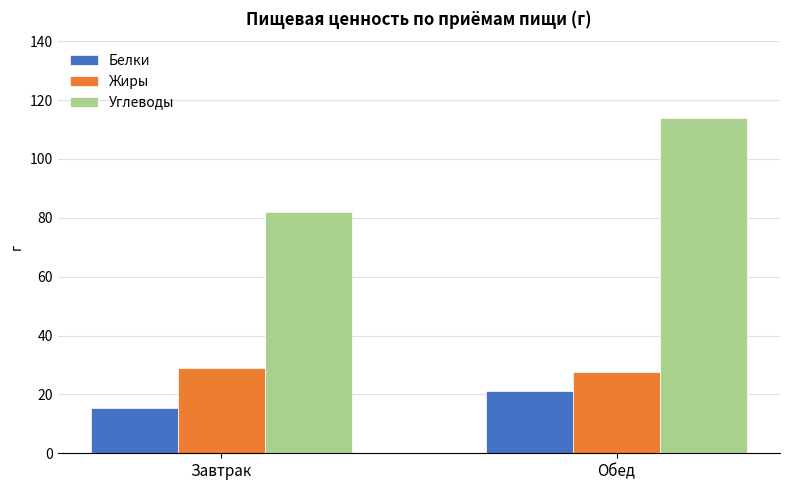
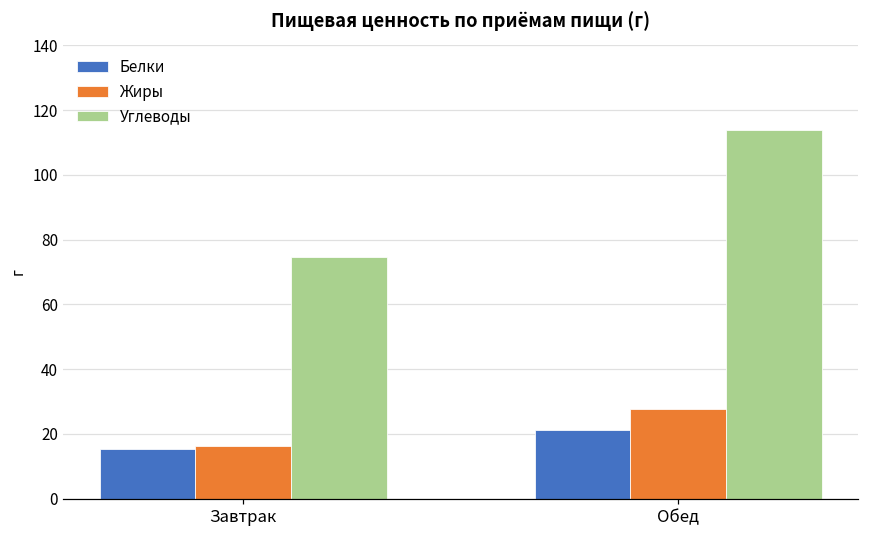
  {
    "Белки": {
      "Завтрак": 15,
      "Обед": 21
    },
    "Жиры": {
-     "Завтрак": 29,
+     "Завтрак": 16,
      "Обед": 28
    },
    "Углеводы": {
-     "Завтрак": 82,
+     "Завтрак": 75,
      "Обед": 114
    }
  }
